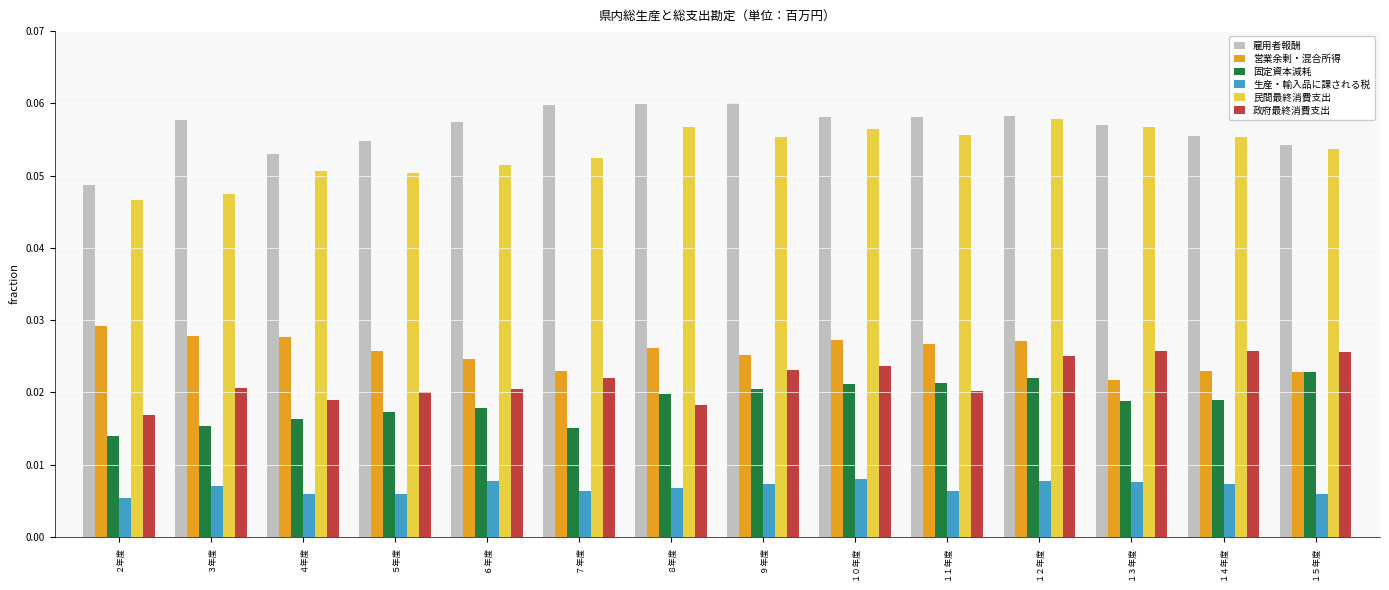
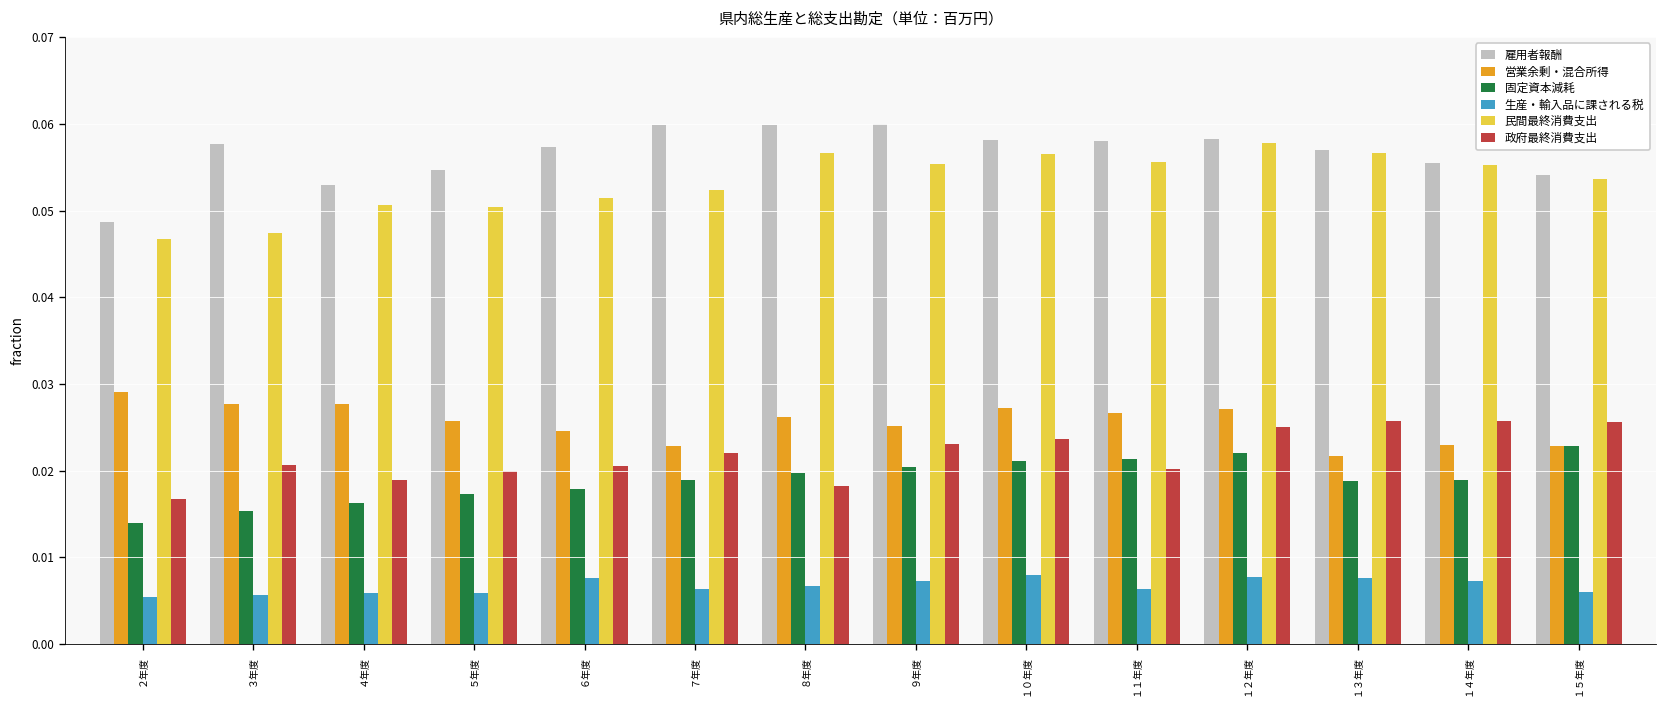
  {
    "雇用者報酬": {
      "２年度": 0.049,
      "３年度": 0.058,
      "４年度": 0.053,
      "５年度": 0.055,
      "６年度": 0.057,
      "７年度": 0.060,
      "８年度": 0.060,
      "９年度": 0.060,
      "１０年度": 0.058,
      "１１年度": 0.058,
      "１２年度": 0.058,
      "１３年度": 0.057,
      "１４年度": 0.055,
      "１５年度": 0.054
    },
    "固定資本減耗": {
      "２年度": 0.014,
      "３年度": 0.015,
      "４年度": 0.016,
      "５年度": 0.017,
      "６年度": 0.018,
-     "７年度": 0.015,
+     "７年度": 0.019,
      "８年度": 0.020,
      "９年度": 0.020,
      "１０年度": 0.021,
      "１１年度": 0.021,
      "１２年度": 0.022,
      "１３年度": 0.019,
      "１４年度": 0.019,
      "１５年度": 0.023
    },
    "生産・輸入品に課される税": {
      "２年度": 0.005,
-     "３年度": 0.007,
+     "３年度": 0.006,
      "４年度": 0.006,
      "５年度": 0.006,
      "６年度": 0.008,
      "７年度": 0.006,
      "８年度": 0.007,
      "９年度": 0.007,
      "１０年度": 0.008,
      "１１年度": 0.006,
      "１２年度": 0.008,
      "１３年度": 0.008,
      "１４年度": 0.007,
      "１５年度": 0.006
    },
    "政府最終消費支出": {
      "２年度": 0.017,
      "３年度": 0.021,
      "４年度": 0.019,
      "５年度": 0.020,
      "６年度": 0.021,
      "７年度": 0.022,
      "８年度": 0.018,
      "９年度": 0.023,
      "１０年度": 0.024,
      "１１年度": 0.020,
      "１２年度": 0.025,
      "１３年度": 0.026,
      "１４年度": 0.026,
      "１５年度": 0.026
    }
  }
